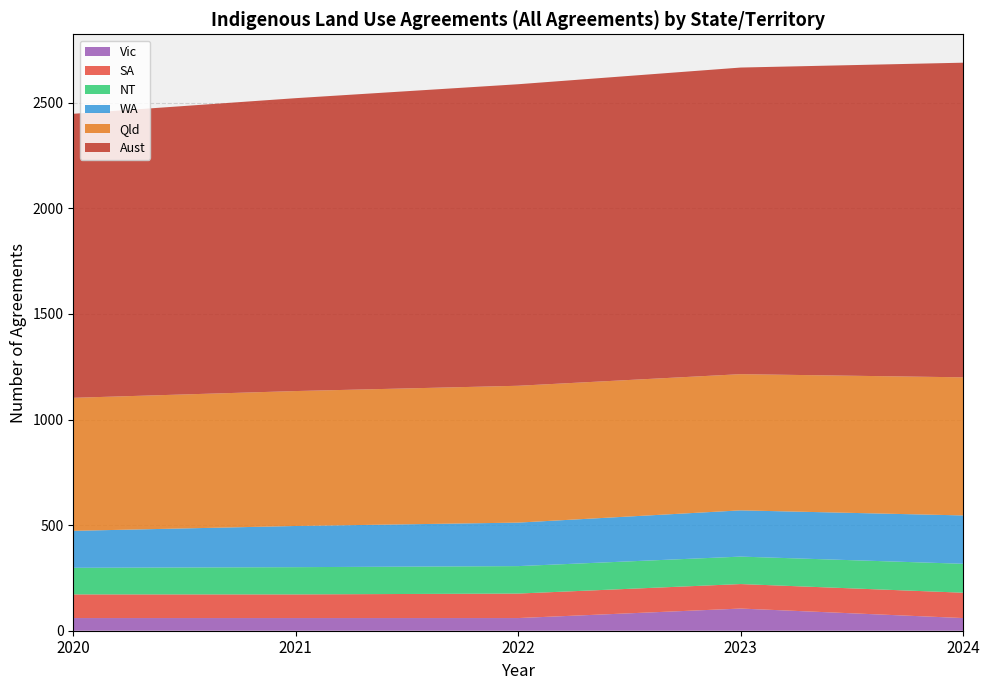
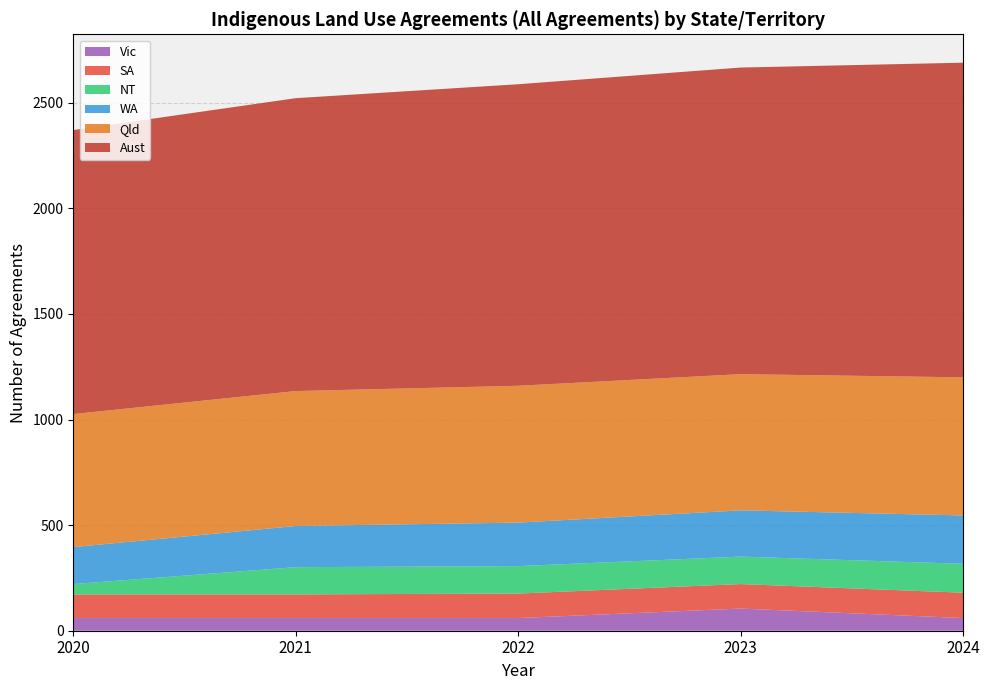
  {
    "Vic": {
      "2020": 60,
      "2021": 60,
      "2022": 60,
      "2023": 110,
      "2024": 60
    },
    "NT": {
-     "2020": 130,
+     "2020": 50,
      "2021": 130,
      "2022": 130,
      "2023": 130,
      "2024": 140
    },
    "WA": {
      "2020": 180,
      "2021": 200,
      "2022": 210,
      "2023": 220,
      "2024": 230
    }
  }
